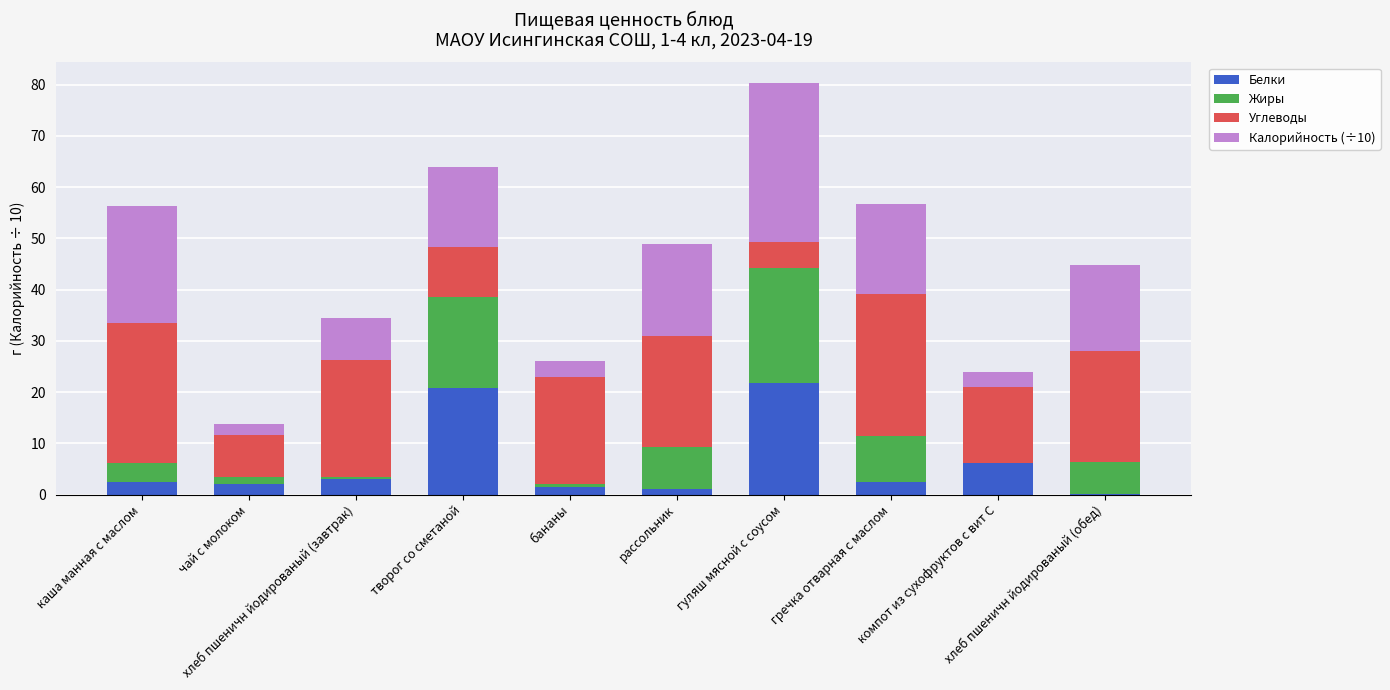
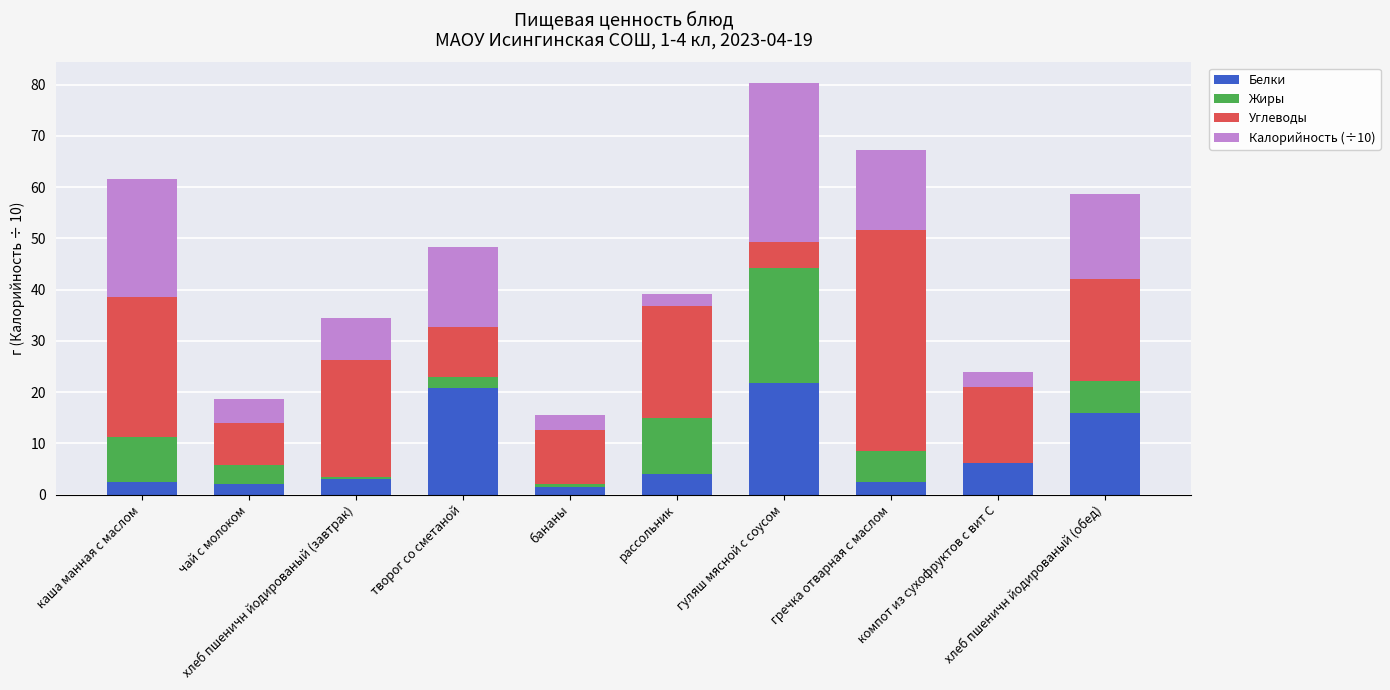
  {
    "Белки": {
      "каша манная с маслом": 2,
      "чай с молоком": 2,
      "хлеб пшеничн йодированый (завтрак)": 3,
      "творог со сметаной": 21,
      "бананы": 2,
-     "рассольник": 1,
+     "рассольник": 4,
      "гуляш мясной с соусом": 22,
      "гречка отварная с маслом": 3,
      "компот из сухофруктов с вит С": 6,
-     "хлеб пшеничн йодированый (обед)": 0
+     "хлеб пшеничн йодированый (обед)": 16
    },
    "Жиры": {
-     "каша манная с маслом": 4,
-     "чай с молоком": 1,
-     "творог со сметаной": 18,
+     "каша манная с маслом": 9,
+     "чай с молоком": 4,
+     "творог со сметаной": 2,
      "бананы": 1,
-     "рассольник": 8,
+     "рассольник": 11,
      "гуляш мясной с соусом": 23,
-     "гречка отварная с маслом": 9,
+     "гречка отварная с маслом": 6,
      "компот из сухофруктов с вит С": 0,
      "хлеб пшеничн йодированый (обед)": 6
    },
    "Углеводы": {
      "каша манная с маслом": 27,
      "чай с молоком": 8,
      "хлеб пшеничн йодированый (завтрак)": 23,
      "творог со сметаной": 10,
-     "бананы": 21,
+     "бананы": 11,
      "рассольник": 22,
      "гуляш мясной с соусом": 5,
-     "гречка отварная с маслом": 28,
+     "гречка отварная с маслом": 43,
      "компот из сухофруктов с вит С": 15,
-     "хлеб пшеничн йодированый (обед)": 22
+     "хлеб пшеничн йодированый (обед)": 20
    },
    "Калорийность (÷10)": {
      "каша манная с маслом": 23,
-     "чай с молоком": 2,
+     "чай с молоком": 5,
      "хлеб пшеничн йодированый (завтрак)": 8,
      "творог со сметаной": 16,
      "бананы": 3,
-     "рассольник": 18,
+     "рассольник": 2,
      "гуляш мясной с соусом": 31,
-     "гречка отварная с маслом": 18,
+     "гречка отварная с маслом": 16,
      "компот из сухофруктов с вит С": 3,
      "хлеб пшеничн йодированый (обед)": 17
    }
  }
